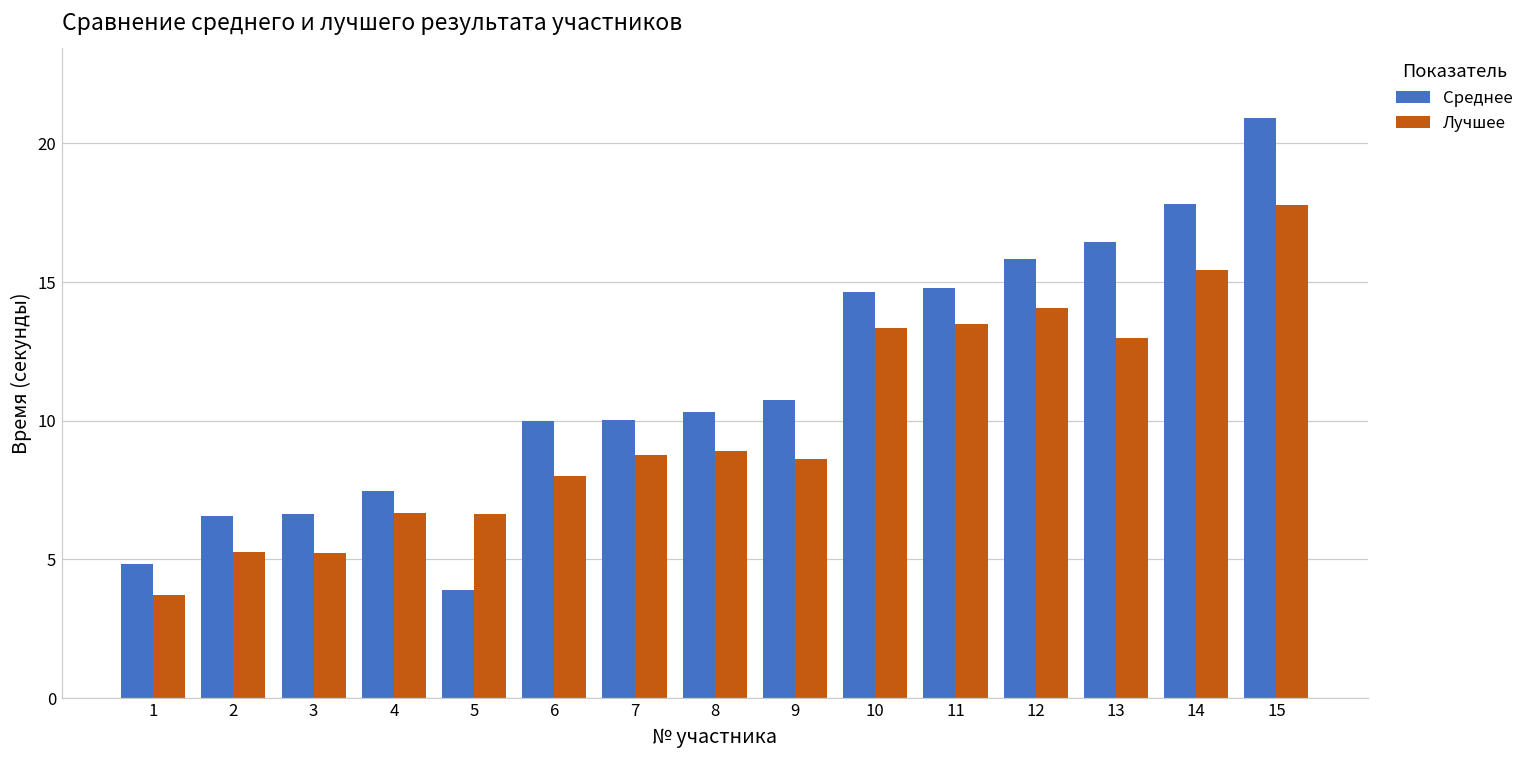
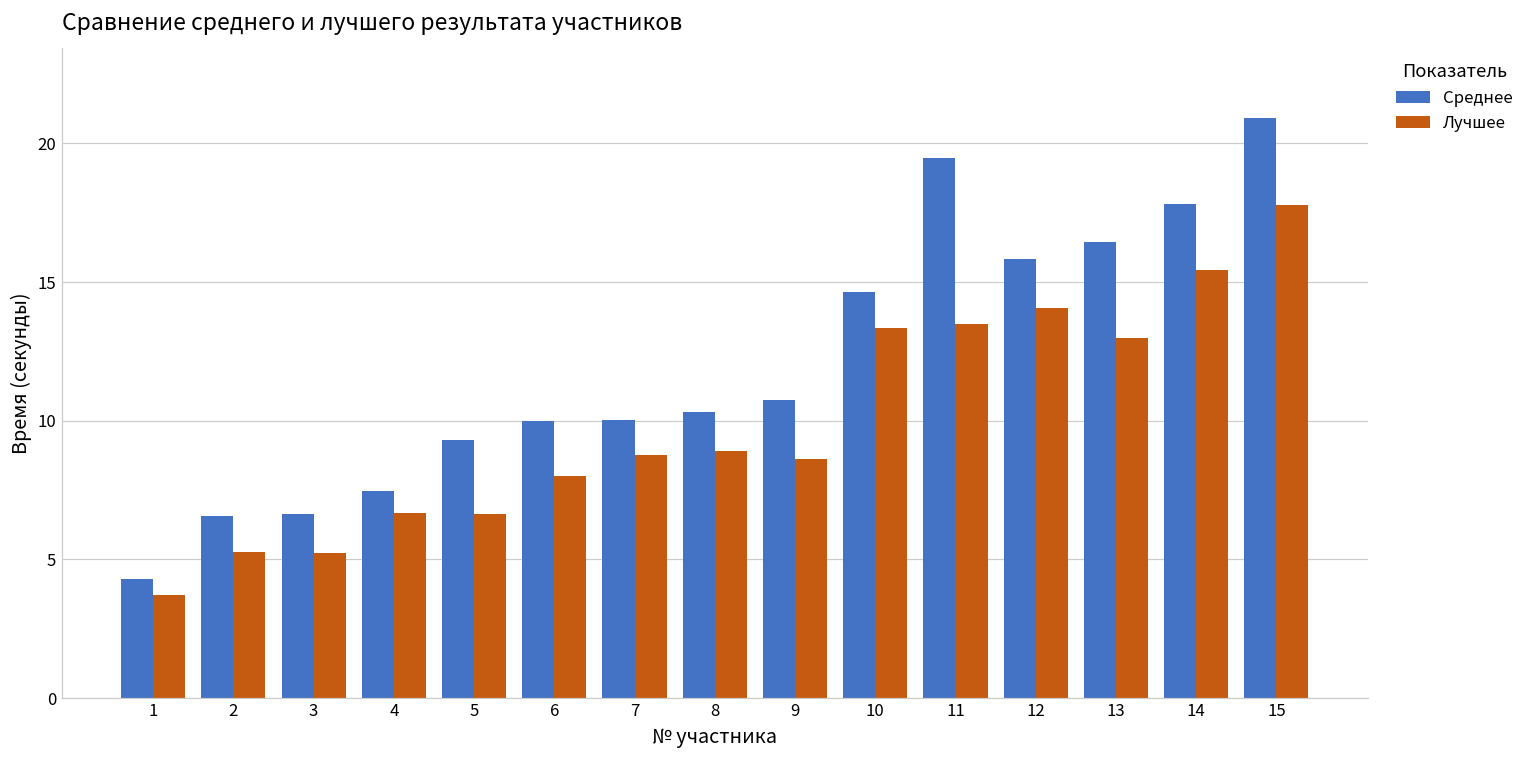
  {
    "Среднее": {
-     "1": 4.8,
+     "1": 4.3,
      "2": 6.6,
      "3": 6.7,
      "4": 7.5,
-     "5": 3.9,
+     "5": 9.3,
      "6": 10.0,
      "7": 10.0,
      "8": 10.3,
      "9": 10.8,
      "10": 14.7,
-     "11": 14.8,
+     "11": 19.5,
      "12": 15.8,
      "13": 16.5,
      "14": 17.8,
      "15": 20.9
    },
    "Лучшее": {
      "1": 3.7,
      "2": 5.3,
      "3": 5.2,
      "4": 6.7,
      "5": 6.6,
      "6": 8.0,
      "7": 8.8,
      "8": 8.9,
      "9": 8.6,
      "10": 13.4,
      "11": 13.5,
      "12": 14.1,
      "13": 13.0,
      "14": 15.4,
      "15": 17.8
    }
  }
